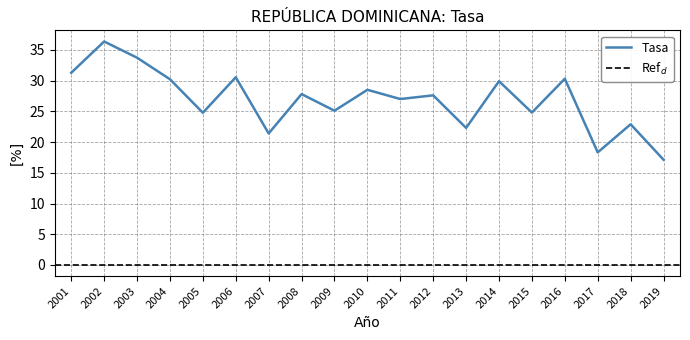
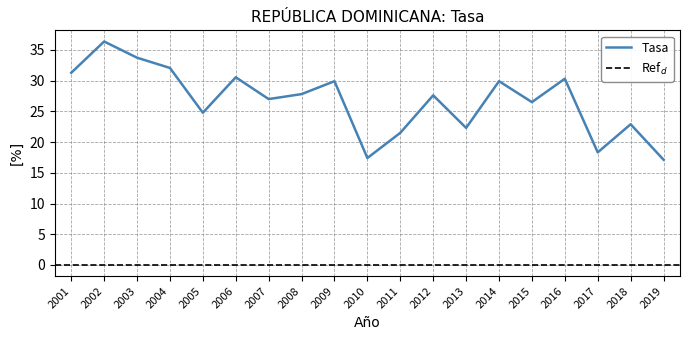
  {
    "2001": 31,
    "2002": 36,
    "2003": 34,
-   "2004": 30,
+   "2004": 32,
    "2005": 25,
    "2006": 31,
-   "2007": 21,
+   "2007": 27,
    "2008": 28,
-   "2009": 25,
-   "2010": 29,
-   "2011": 27,
+   "2009": 30,
+   "2010": 17,
+   "2011": 22,
    "2012": 28,
    "2013": 22,
    "2014": 30,
-   "2015": 25,
+   "2015": 27,
    "2016": 30,
    "2017": 18,
    "2018": 23,
    "2019": 17
  }
